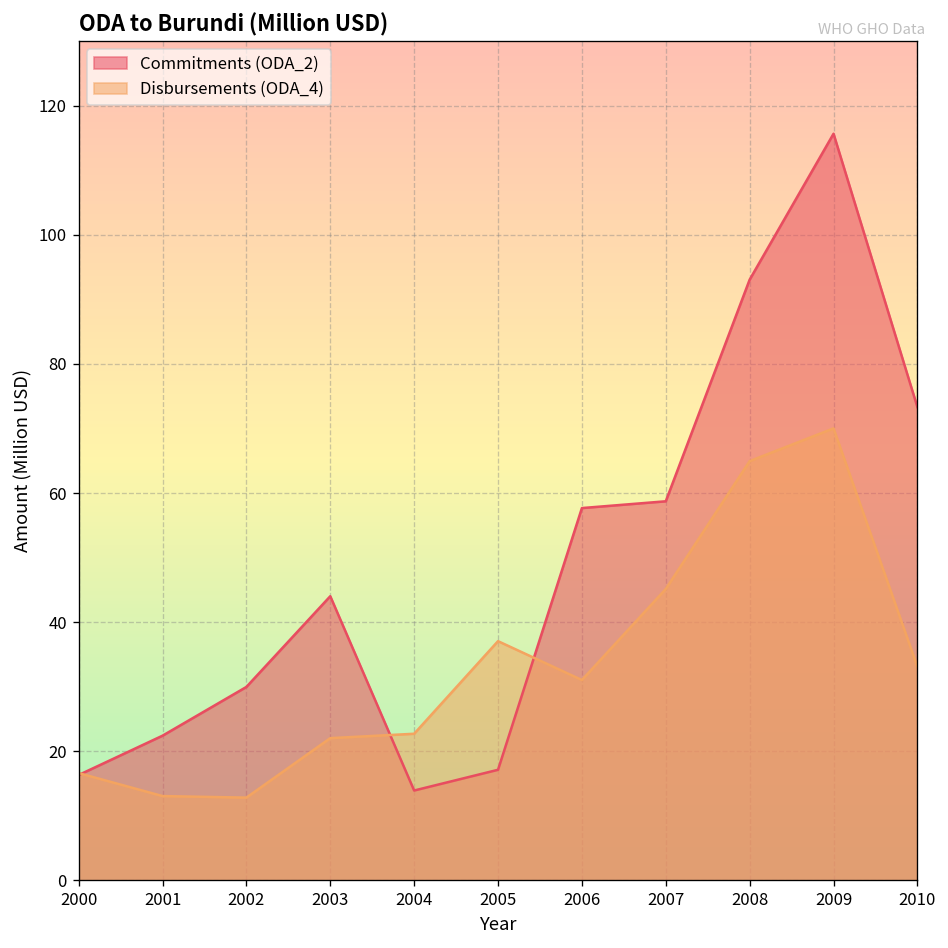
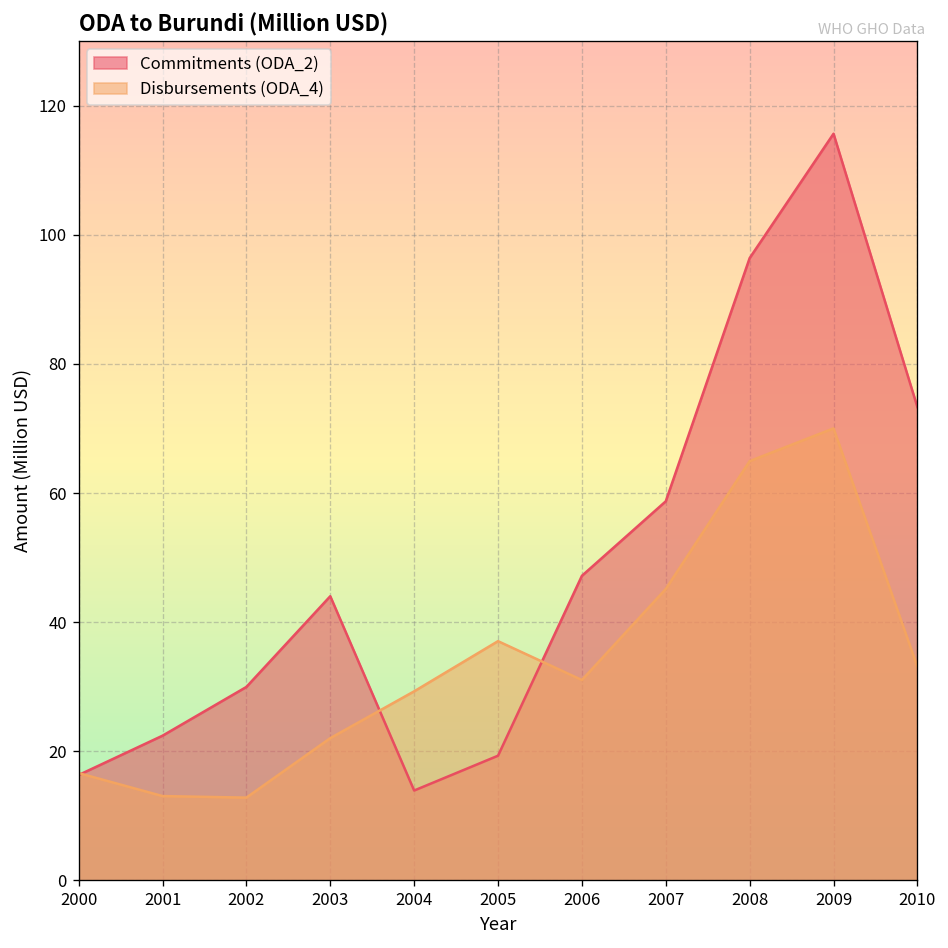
  {
    "Commitments (ODA_2)": {
      "2001": 22,
      "2002": 30,
      "2003": 44,
      "2004": 14,
-     "2005": 17,
-     "2006": 58,
+     "2005": 19,
+     "2006": 47,
      "2007": 59,
-     "2008": 93,
+     "2008": 96,
      "2009": 116,
      "2010": 73
    },
    "Disbursements (ODA_4)": {
      "2001": 13,
      "2002": 13,
      "2003": 22,
-     "2004": 23,
+     "2004": 29,
      "2005": 37,
      "2006": 31,
      "2007": 45,
      "2008": 65,
      "2009": 70,
      "2010": 33
    }
  }
